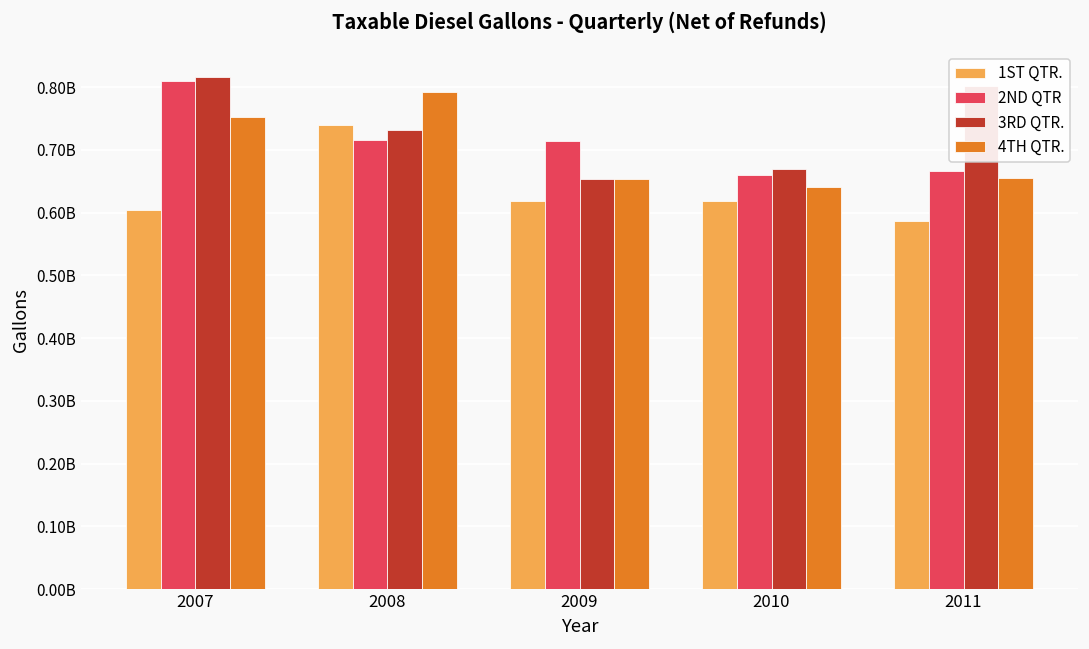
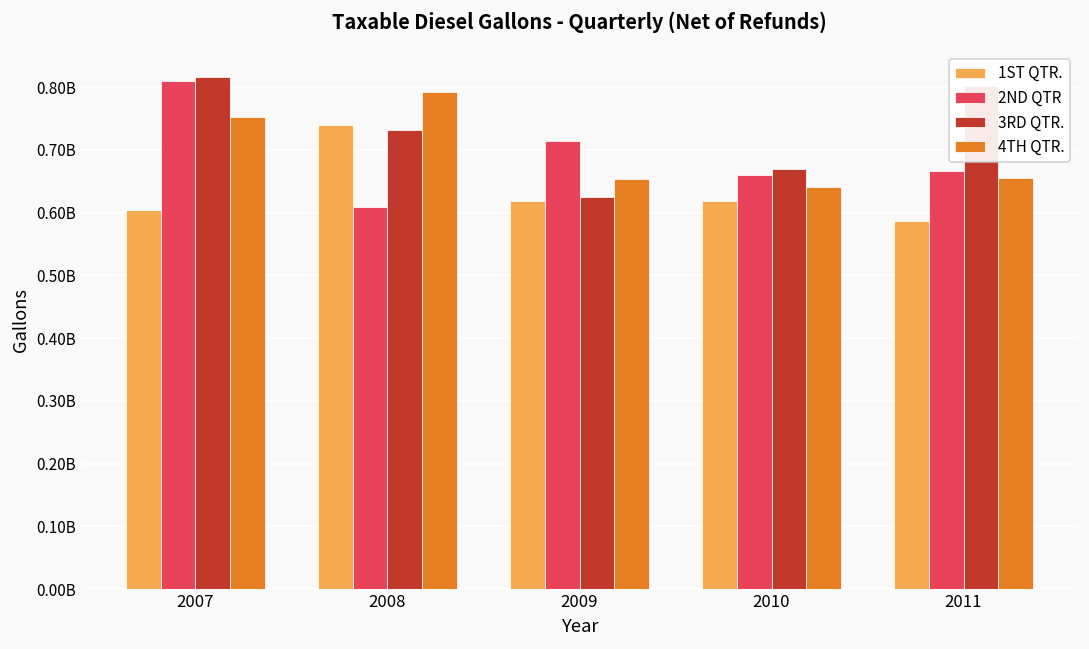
  {
    "1ST QTR.": {
      "2007": 600000000,
      "2008": 740000000,
      "2009": 620000000,
      "2010": 620000000,
      "2011": 590000000
    },
    "2ND QTR": {
      "2007": 810000000,
-     "2008": 720000000,
+     "2008": 610000000,
      "2009": 710000000,
      "2010": 660000000,
      "2011": 670000000
    },
    "3RD QTR.": {
      "2007": 820000000,
      "2008": 730000000,
-     "2009": 650000000,
+     "2009": 620000000,
      "2010": 670000000
    },
    "4TH QTR.": {
      "2007": 750000000,
      "2008": 790000000,
      "2009": 650000000,
      "2010": 640000000,
      "2011": 660000000
    }
  }
